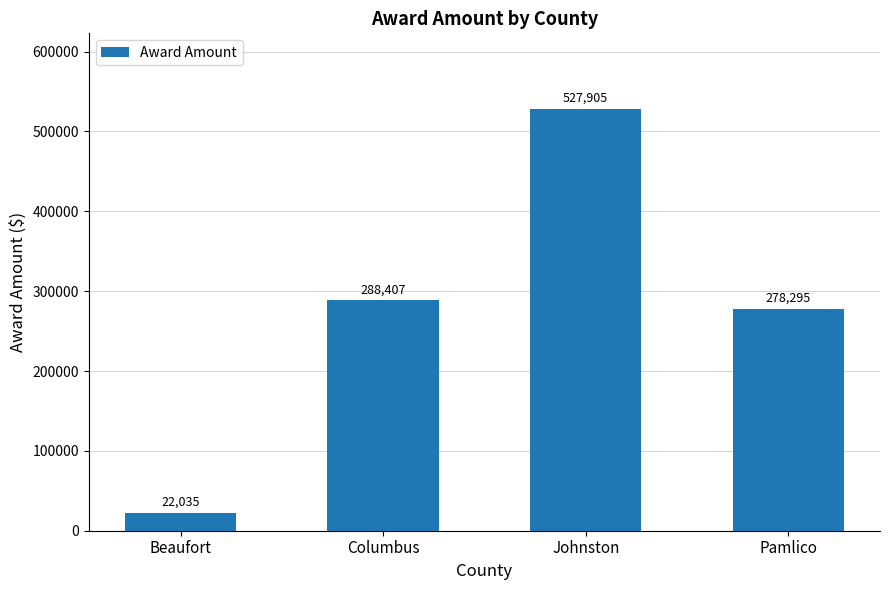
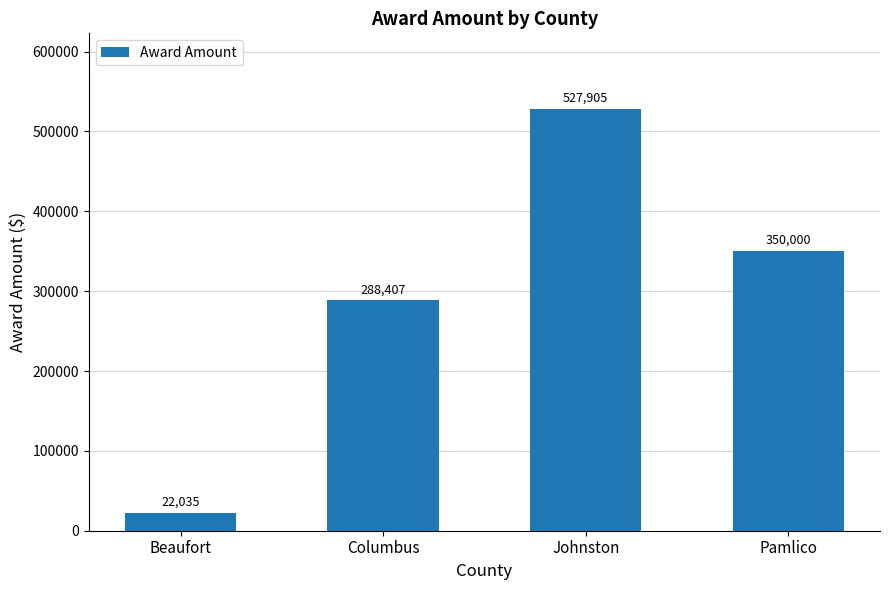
  {
    "Beaufort": "22,035",
    "Columbus": "288,407",
    "Johnston": "527,905",
-   "Pamlico": "278,295"
+   "Pamlico": "350,000"
  }
